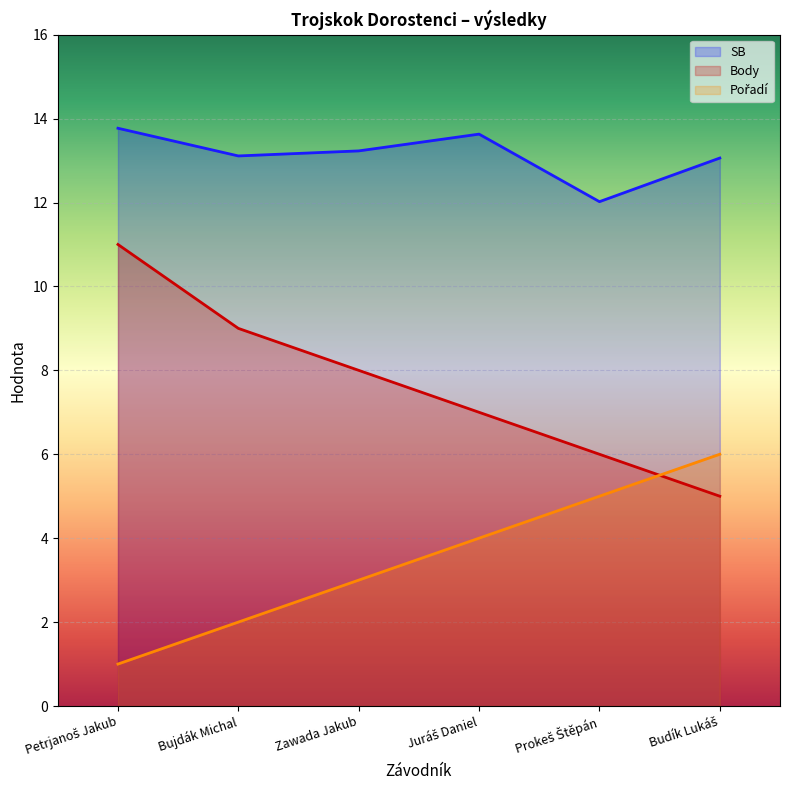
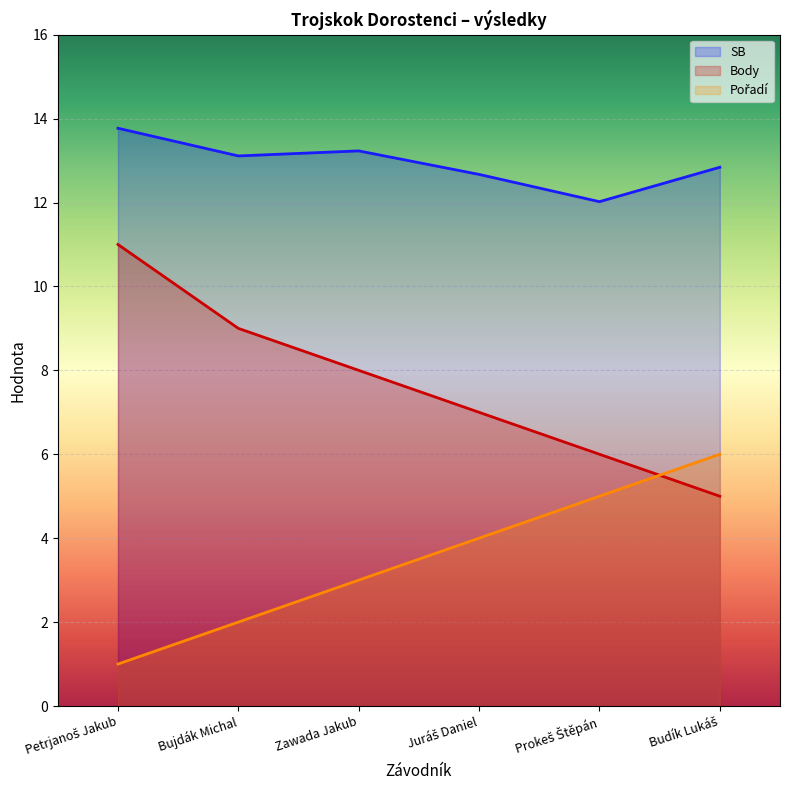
  {
    "SB": {
      "Petrjanoš Jakub": 13.8,
      "Bujdák Michal": 13.1,
      "Zawada Jakub": 13.2,
-     "Juráš Daniel": 13.6,
+     "Juráš Daniel": 12.7,
      "Prokeš Štěpán": 12.0,
-     "Budík Lukáš": 13.1
+     "Budík Lukáš": 12.8
    }
  }
